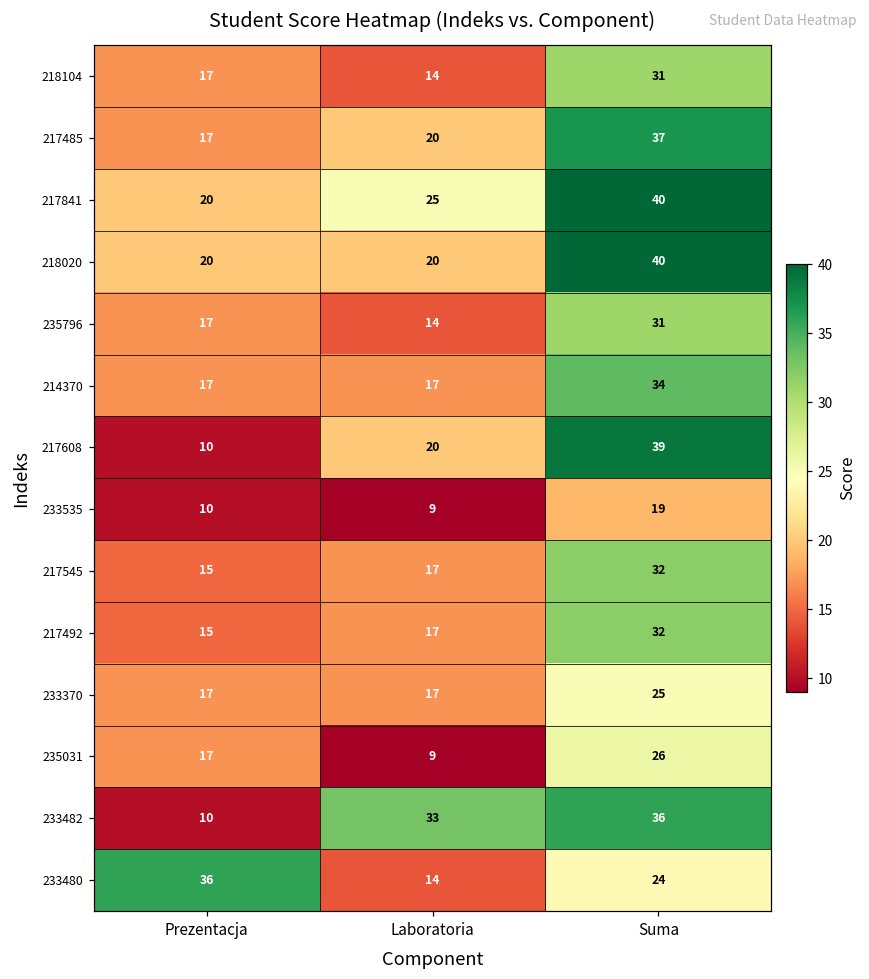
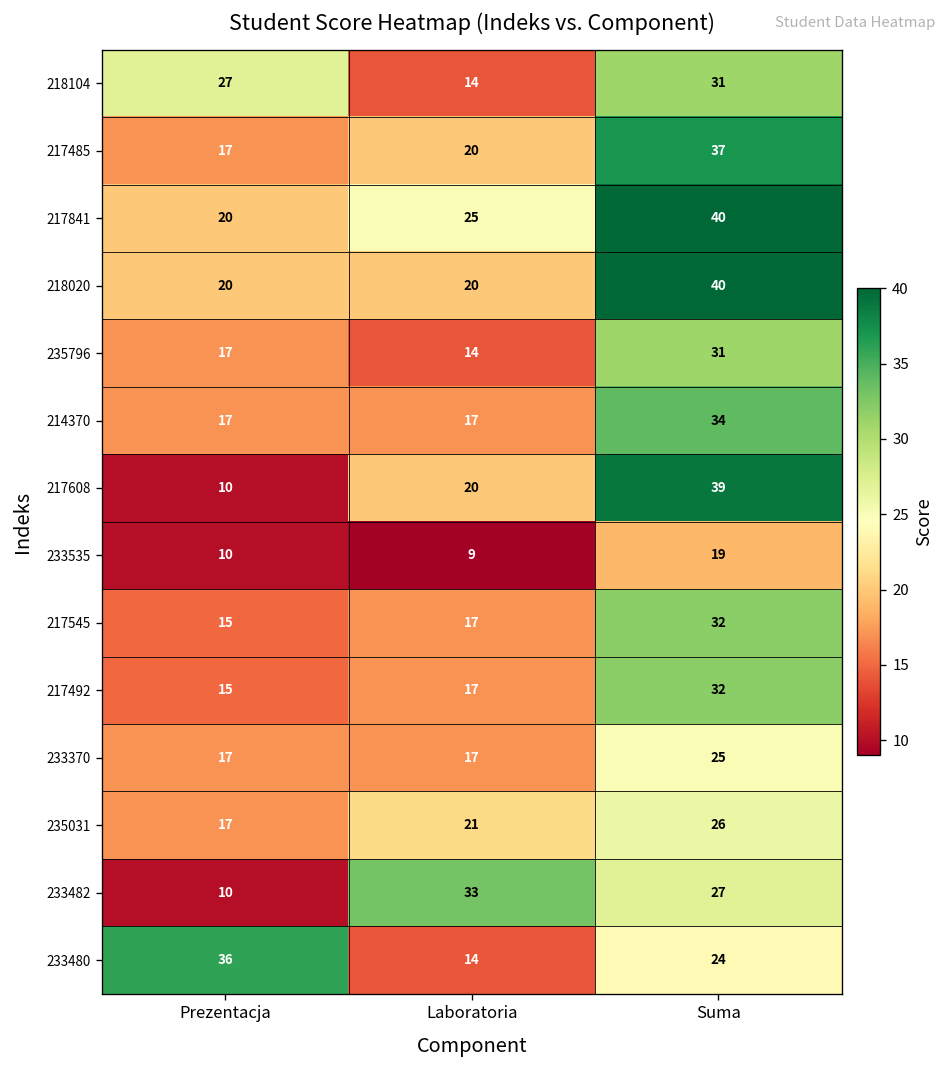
  {
    "218104": {
-     "Prezentacja": 17,
+     "Prezentacja": 27,
      "Laboratoria": 14,
      "Suma": 31
    },
    "217485": {
      "Prezentacja": 17,
      "Laboratoria": 20,
      "Suma": 37
    },
    "217841": {
      "Prezentacja": 20,
      "Laboratoria": 25,
      "Suma": 40
    },
    "218020": {
      "Prezentacja": 20,
      "Laboratoria": 20,
      "Suma": 40
    },
    "235796": {
      "Prezentacja": 17,
      "Laboratoria": 14,
      "Suma": 31
    },
    "214370": {
      "Prezentacja": 17,
      "Laboratoria": 17,
      "Suma": 34
    },
    "217608": {
      "Prezentacja": 10,
      "Laboratoria": 20,
      "Suma": 39
    },
    "233535": {
      "Prezentacja": 10,
      "Laboratoria": 9,
      "Suma": 19
    },
    "217545": {
      "Prezentacja": 15,
      "Laboratoria": 17,
      "Suma": 32
    },
    "217492": {
      "Prezentacja": 15,
      "Laboratoria": 17,
      "Suma": 32
    },
    "233370": {
      "Prezentacja": 17,
      "Laboratoria": 17,
      "Suma": 25
    },
    "235031": {
      "Prezentacja": 17,
-     "Laboratoria": 9,
+     "Laboratoria": 21,
      "Suma": 26
    },
    "233482": {
      "Prezentacja": 10,
      "Laboratoria": 33,
-     "Suma": 36
+     "Suma": 27
    },
    "233480": {
      "Prezentacja": 36,
      "Laboratoria": 14,
      "Suma": 24
    }
  }
